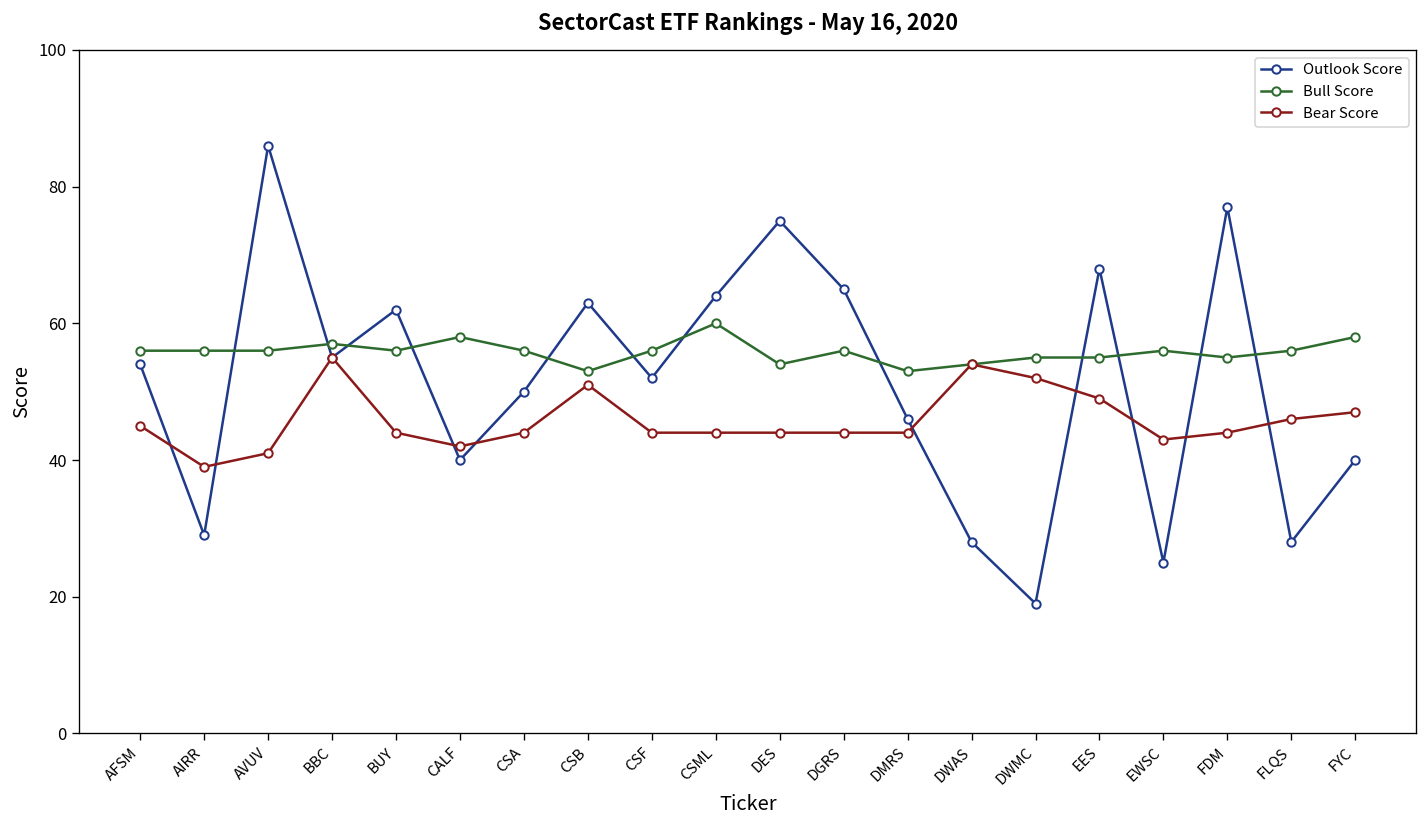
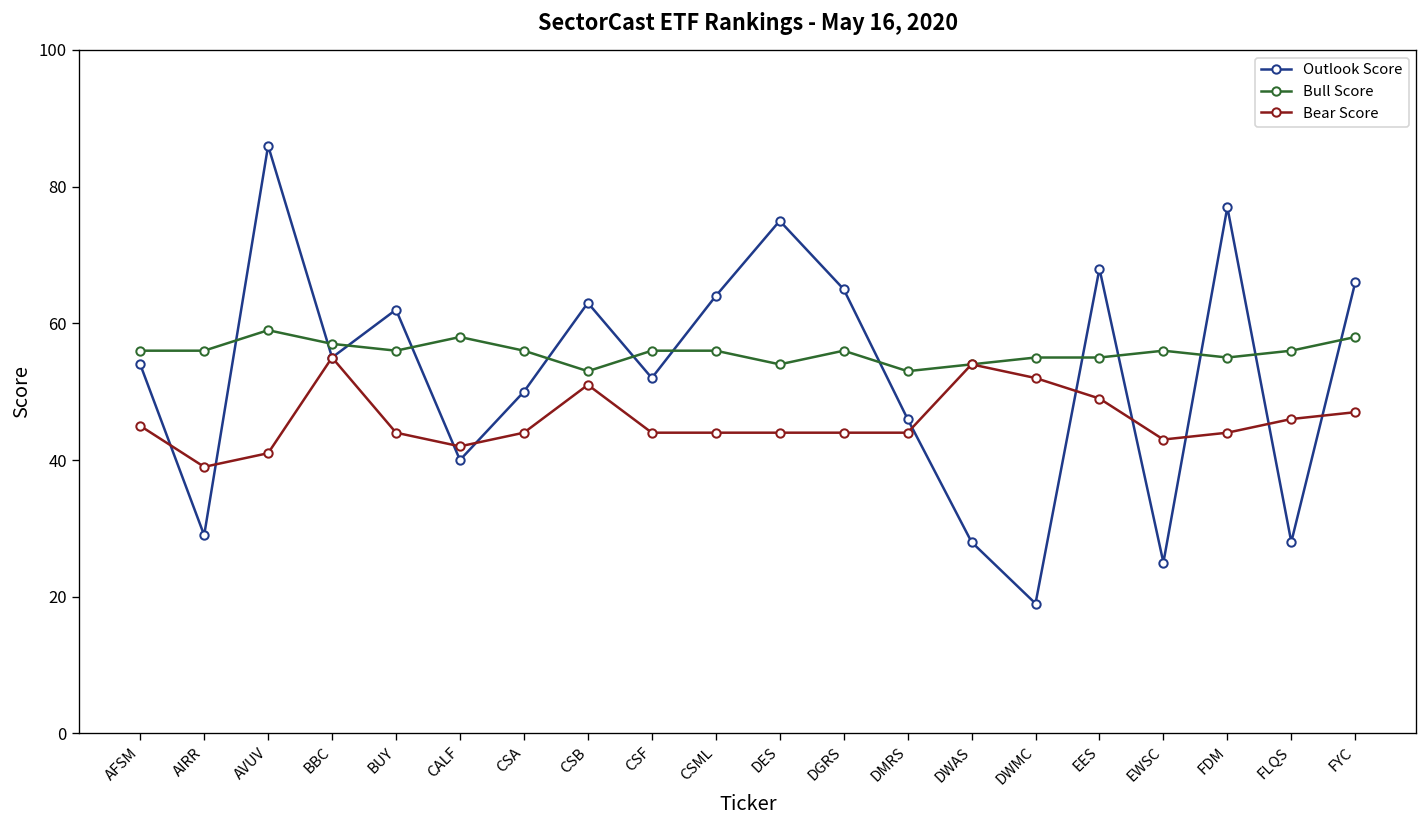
  {
    "Outlook Score": {
      "AFSM": 54,
      "AIRR": 29,
      "AVUV": 86,
      "BUY": 62,
      "CALF": 40,
      "CSA": 50,
      "CSB": 63,
      "CSF": 52,
      "CSML": 64,
      "DES": 75,
      "DGRS": 65,
      "DMRS": 46,
      "DWAS": 28,
      "DWMC": 19,
      "EES": 68,
      "EWSC": 25,
      "FDM": 77,
      "FLQS": 28,
-     "FYC": 40
+     "FYC": 66
    },
    "Bull Score": {
      "AFSM": 56,
      "AIRR": 56,
-     "AVUV": 56,
+     "AVUV": 59,
      "BBC": 57,
      "BUY": 56,
      "CALF": 58,
      "CSA": 56,
      "CSB": 53,
      "CSF": 56,
-     "CSML": 60,
+     "CSML": 56,
      "DES": 54,
      "DGRS": 56,
      "DMRS": 53,
      "DWMC": 55,
      "EES": 55,
      "EWSC": 56,
      "FDM": 55,
      "FLQS": 56,
      "FYC": 58
    },
    "Bear Score": {
      "AFSM": 45,
      "AIRR": 39,
      "AVUV": 41,
      "BUY": 44,
      "CALF": 42,
      "CSA": 44,
      "CSB": 51,
      "CSF": 44,
      "CSML": 44,
      "DES": 44,
      "DGRS": 44,
      "DMRS": 44,
      "DWMC": 52,
      "EES": 49,
      "EWSC": 43,
      "FDM": 44,
      "FLQS": 46,
      "FYC": 47
    }
  }
